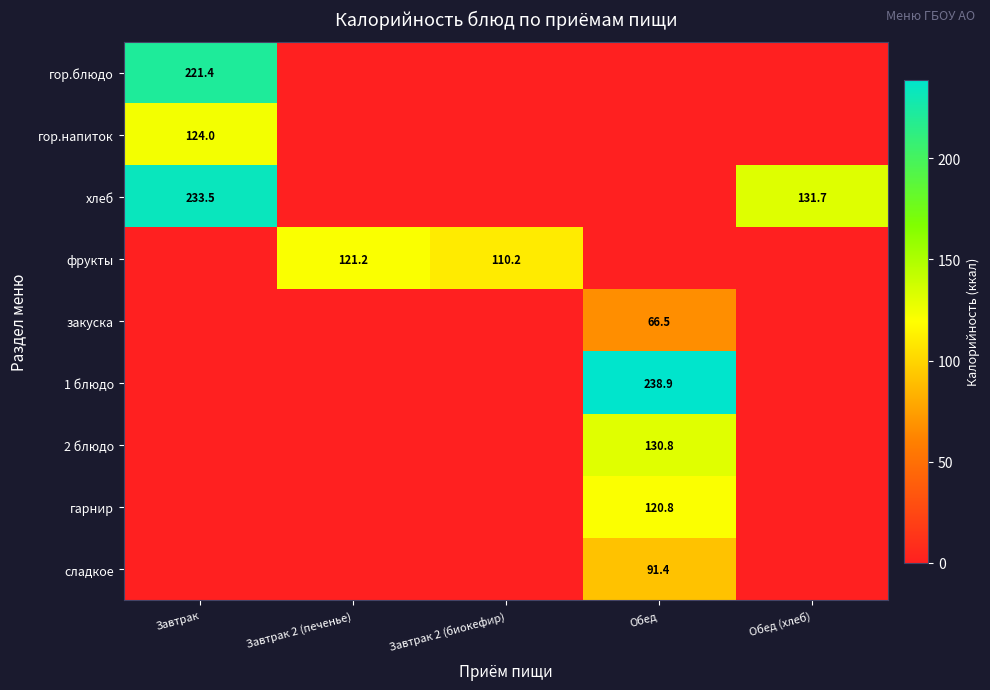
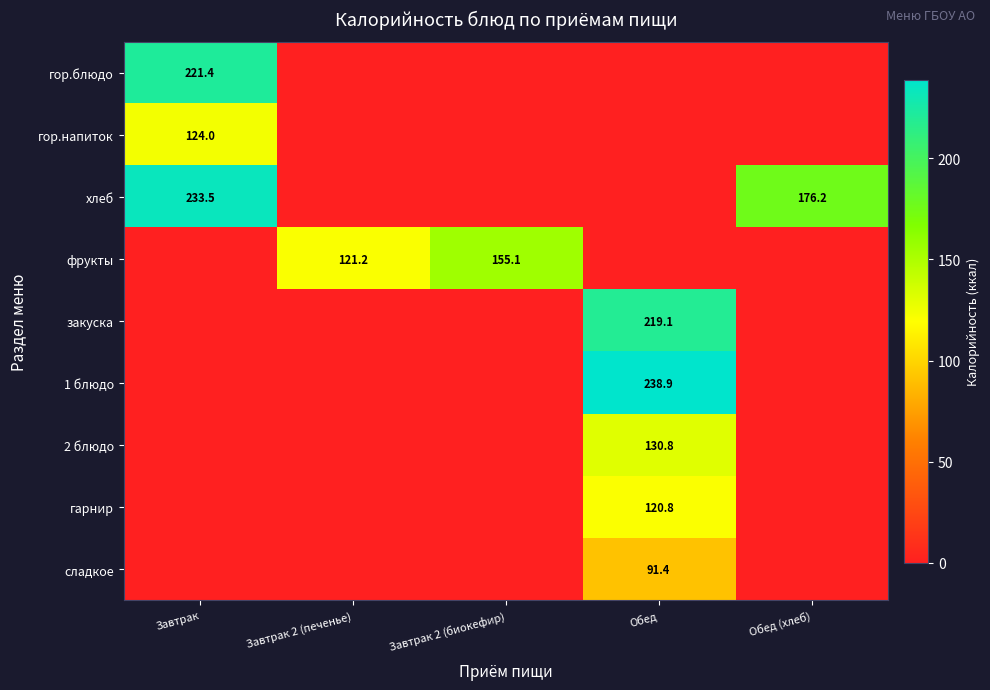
  {
    "гор.блюдо": {
      "Завтрак": 221.4
    },
    "гор.напиток": {
      "Завтрак": 124.0
    },
    "хлеб": {
      "Завтрак": 233.5,
-     "Обед (хлеб)": 131.7
+     "Обед (хлеб)": 176.2
    },
    "фрукты": {
      "Завтрак 2 (печенье)": 121.2,
-     "Завтрак 2 (биокефир)": 110.2
+     "Завтрак 2 (биокефир)": 155.1
    },
    "закуска": {
-     "Обед": 66.5
+     "Обед": 219.1
    },
    "1 блюдо": {
      "Обед": 238.9
    },
    "2 блюдо": {
      "Обед": 130.8
    },
    "гарнир": {
      "Обед": 120.8
    },
    "сладкое": {
      "Обед": 91.4
    }
  }
